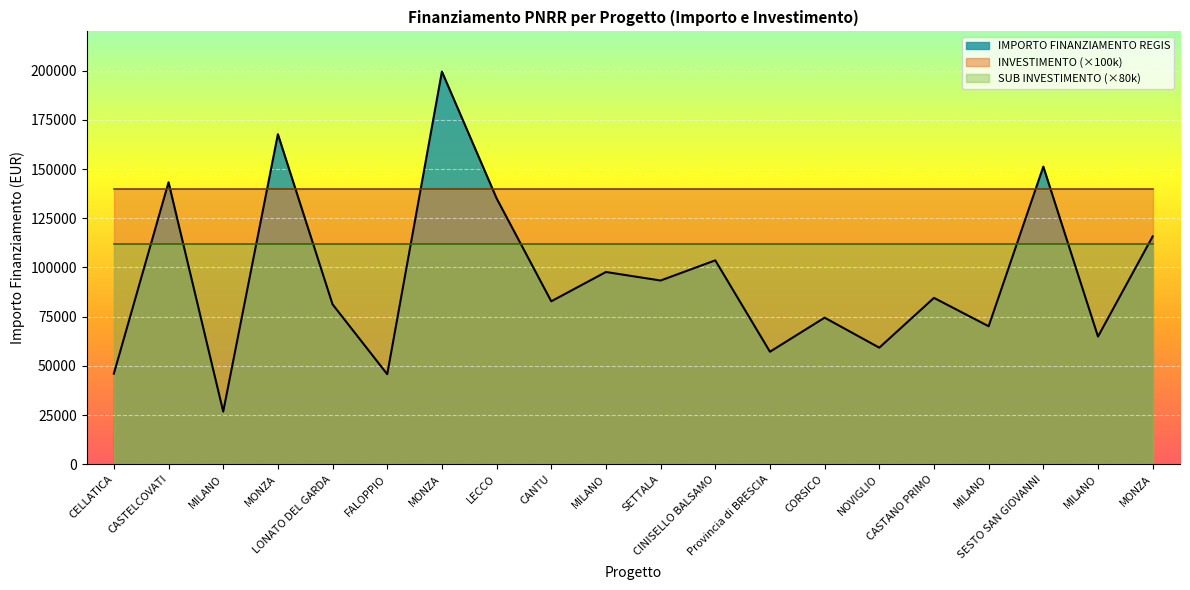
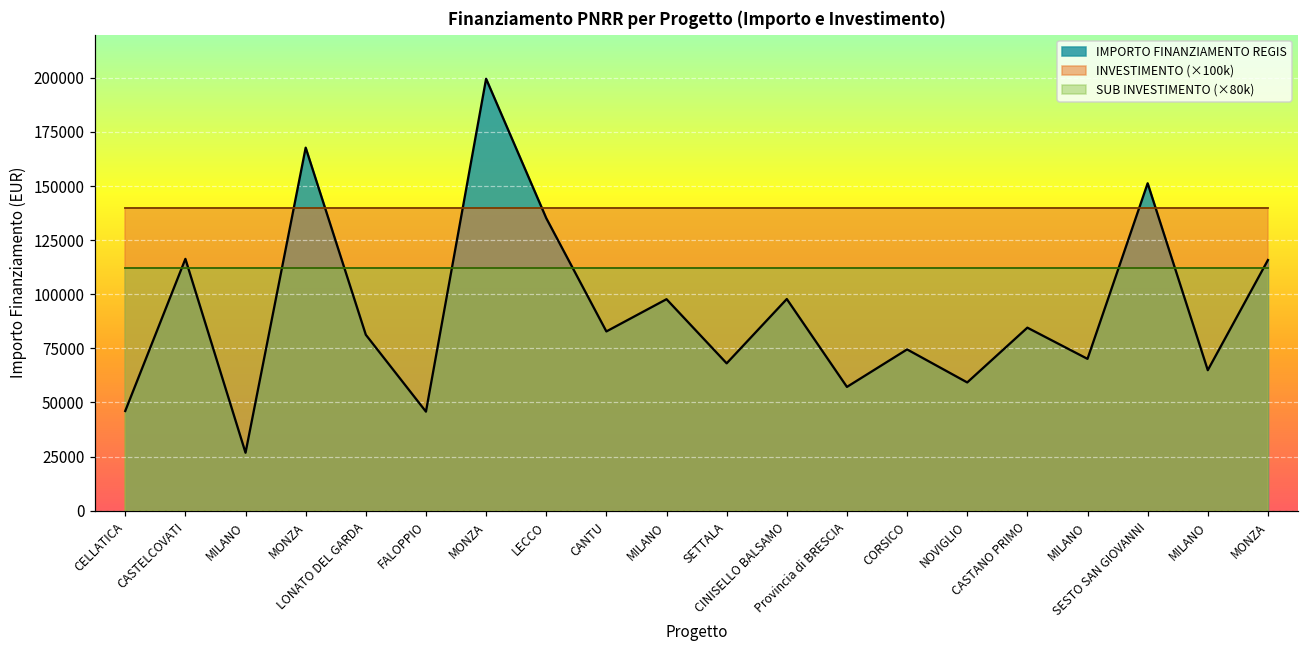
  {
    "IMPORTO FINANZIAMENTO REGIS": {
      "CELLATICA": 46000,
-     "CASTELCOVATI": 143000,
+     "CASTELCOVATI": 116000,
      "LONATO DEL GARDA": 81000,
      "FALOPPIO": 46000,
      "LECCO": 135000,
      "CANTU": 83000,
-     "SETTALA": 93000,
-     "CINISELLO BALSAMO": 104000,
+     "SETTALA": 68000,
+     "CINISELLO BALSAMO": 98000,
      "Provincia di BRESCIA": 57000,
      "CORSICO": 74000,
      "NOVIGLIO": 59000,
      "CASTANO PRIMO": 85000,
      "SESTO SAN GIOVANNI": 151000
    },
    "INVESTIMENTO (×100k)": {
      "CELLATICA": 140000,
      "CASTELCOVATI": 140000,
      "LONATO DEL GARDA": 140000,
      "FALOPPIO": 140000,
      "LECCO": 140000,
      "CANTU": 140000,
      "SETTALA": 140000,
      "CINISELLO BALSAMO": 140000,
      "Provincia di BRESCIA": 140000,
      "CORSICO": 140000,
      "NOVIGLIO": 140000,
      "CASTANO PRIMO": 140000,
      "SESTO SAN GIOVANNI": 140000
    },
    "SUB INVESTIMENTO (×80k)": {
      "CELLATICA": 112000,
      "CASTELCOVATI": 112000,
      "LONATO DEL GARDA": 112000,
      "FALOPPIO": 112000,
      "LECCO": 112000,
      "CANTU": 112000,
      "SETTALA": 112000,
      "CINISELLO BALSAMO": 112000,
      "Provincia di BRESCIA": 112000,
      "CORSICO": 112000,
      "NOVIGLIO": 112000,
      "CASTANO PRIMO": 112000,
      "SESTO SAN GIOVANNI": 112000
    }
  }
